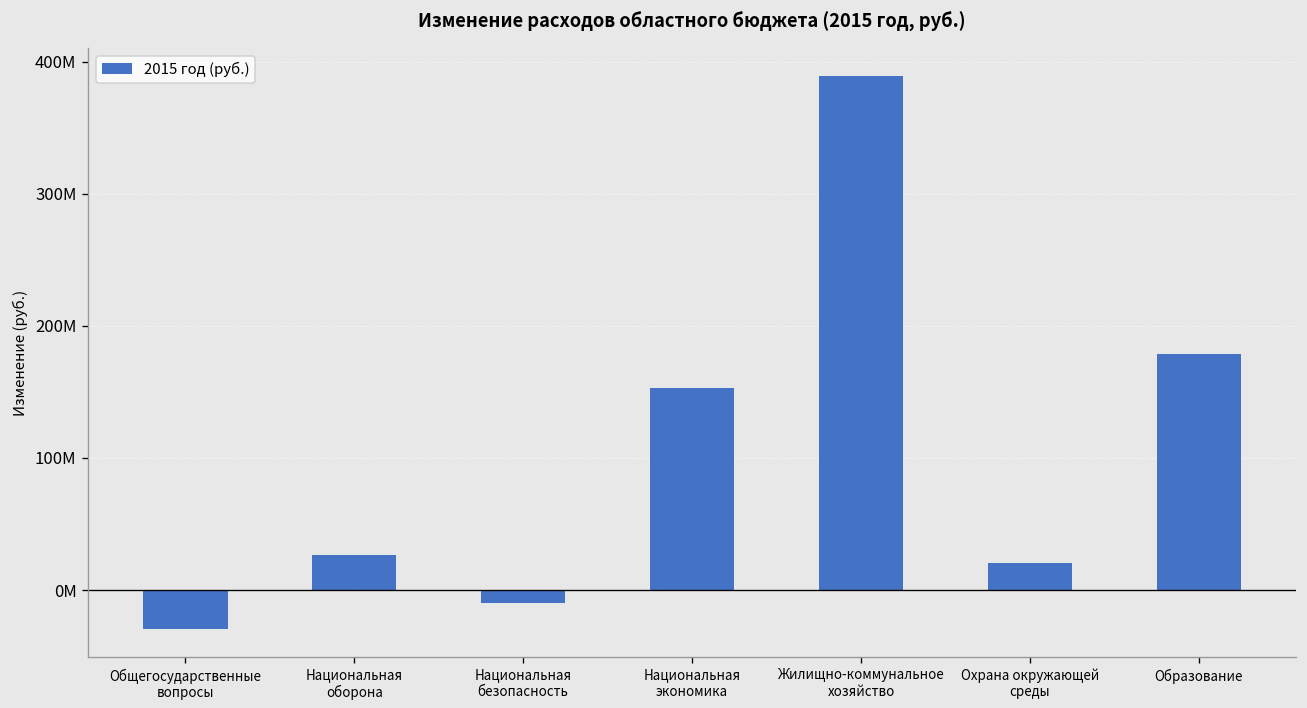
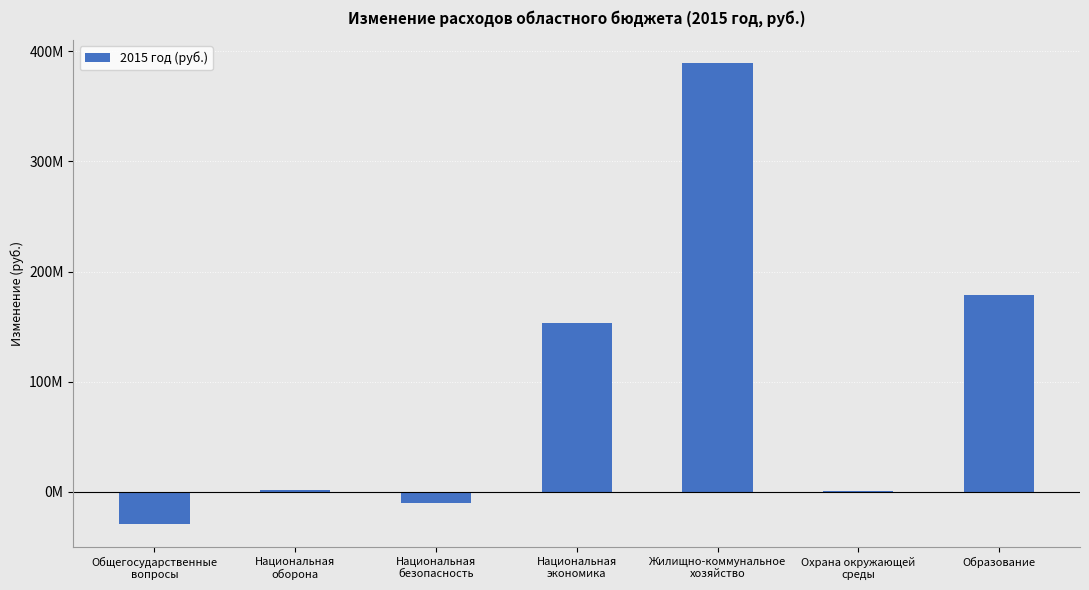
  {
    "Общегосударственные вопросы": -30000000,
-   "Национальная оборона": 27000000,
+   "Национальная оборона": 1000000,
    "Национальная безопасность": -10000000,
    "Национальная экономика": 153000000,
    "Жилищно-коммунальное хозяйство": 389000000,
-   "Охрана окружающей среды": 21000000,
+   "Охрана окружающей среды": 1000000,
    "Образование": 179000000
  }
